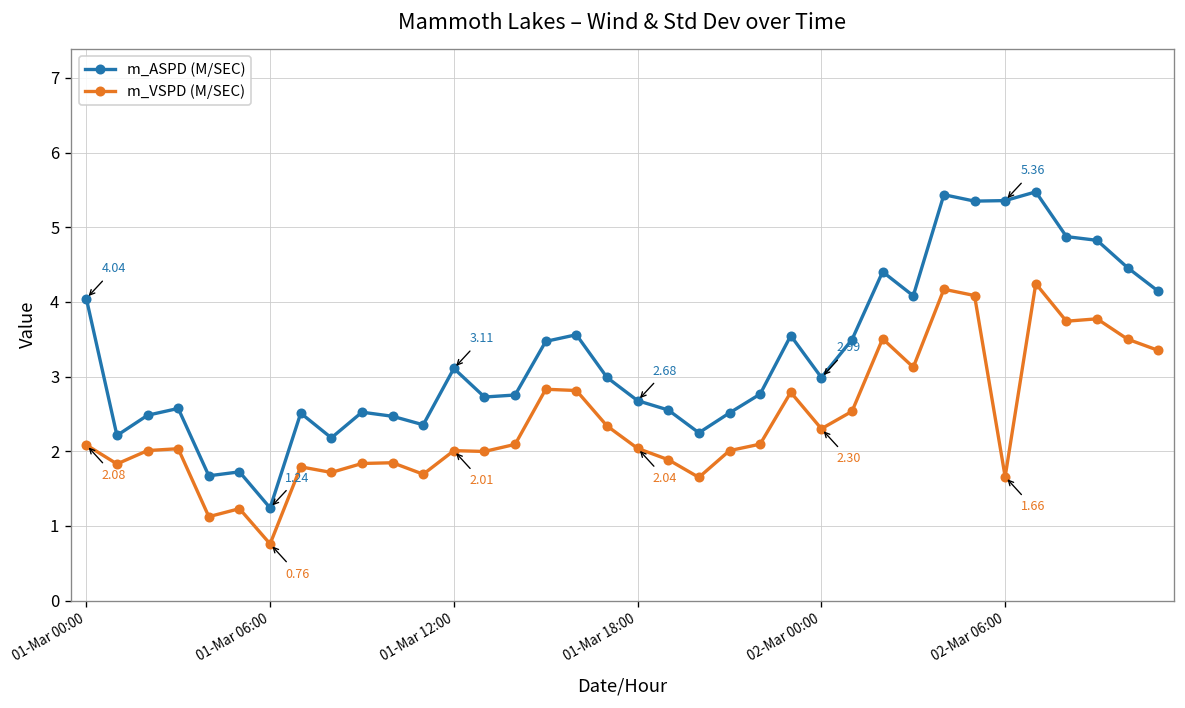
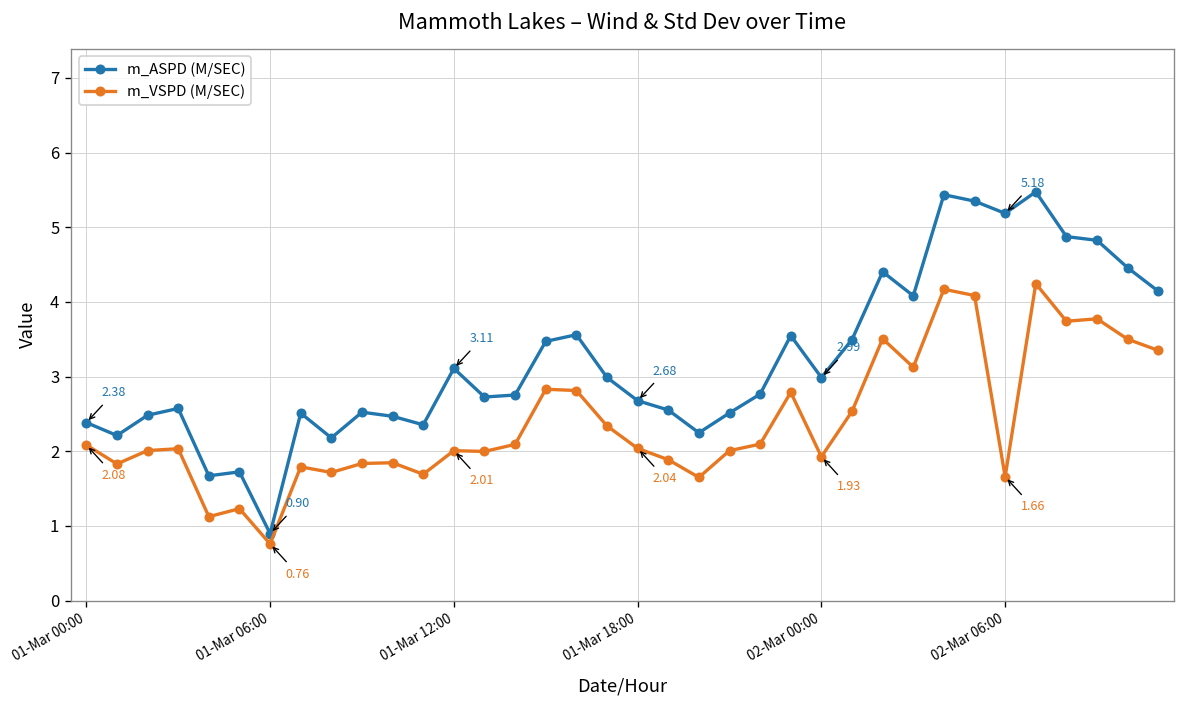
  {
    "m_ASPD (M/SEC)": {
-     "01-Mar 00:00": 4.04,
-     "01-Mar 06:00": 1.24,
+     "01-Mar 00:00": 2.38,
+     "01-Mar 06:00": 0.90,
      "01-Mar 12:00": 3.11,
      "01-Mar 18:00": 2.68,
-     "02-Mar 06:00": 5.36
+     "02-Mar 06:00": 5.18
    },
    "m_VSPD (M/SEC)": {
      "01-Mar 06:00": 0.76,
      "01-Mar 12:00": 2.01,
-     "02-Mar 00:00": 2.30,
+     "02-Mar 00:00": 1.93,
      "02-Mar 06:00": 1.66
    }
  }
